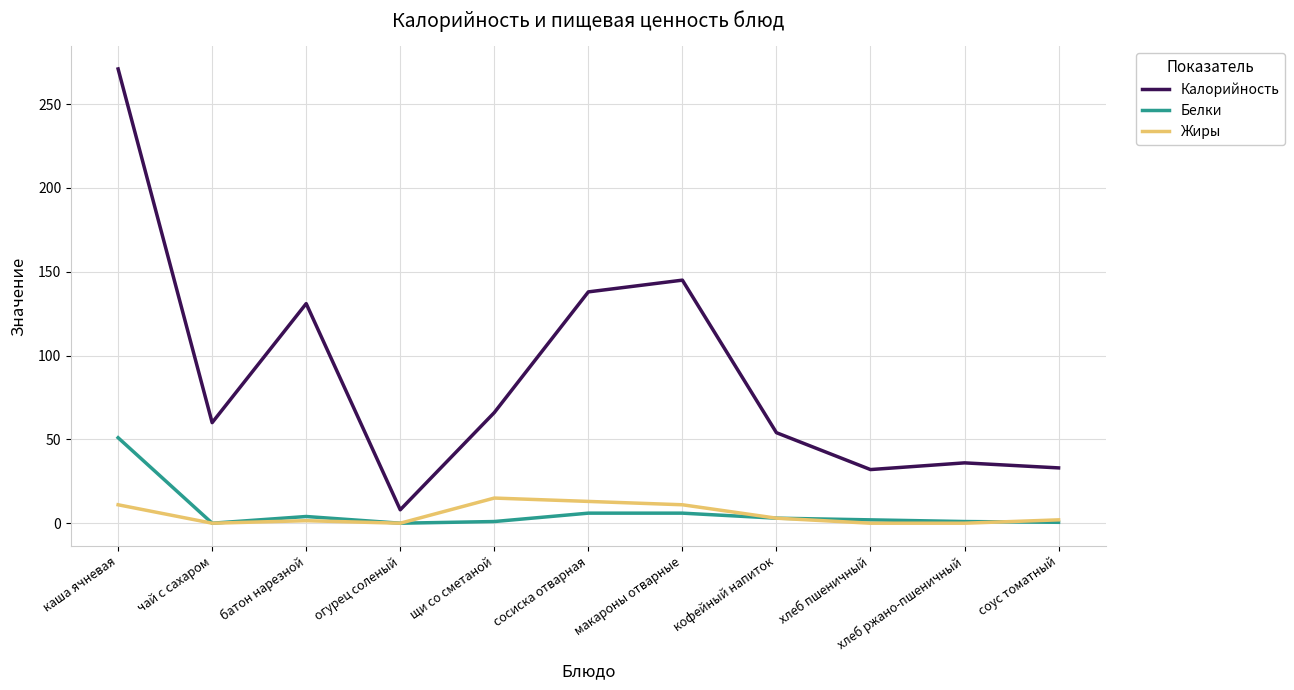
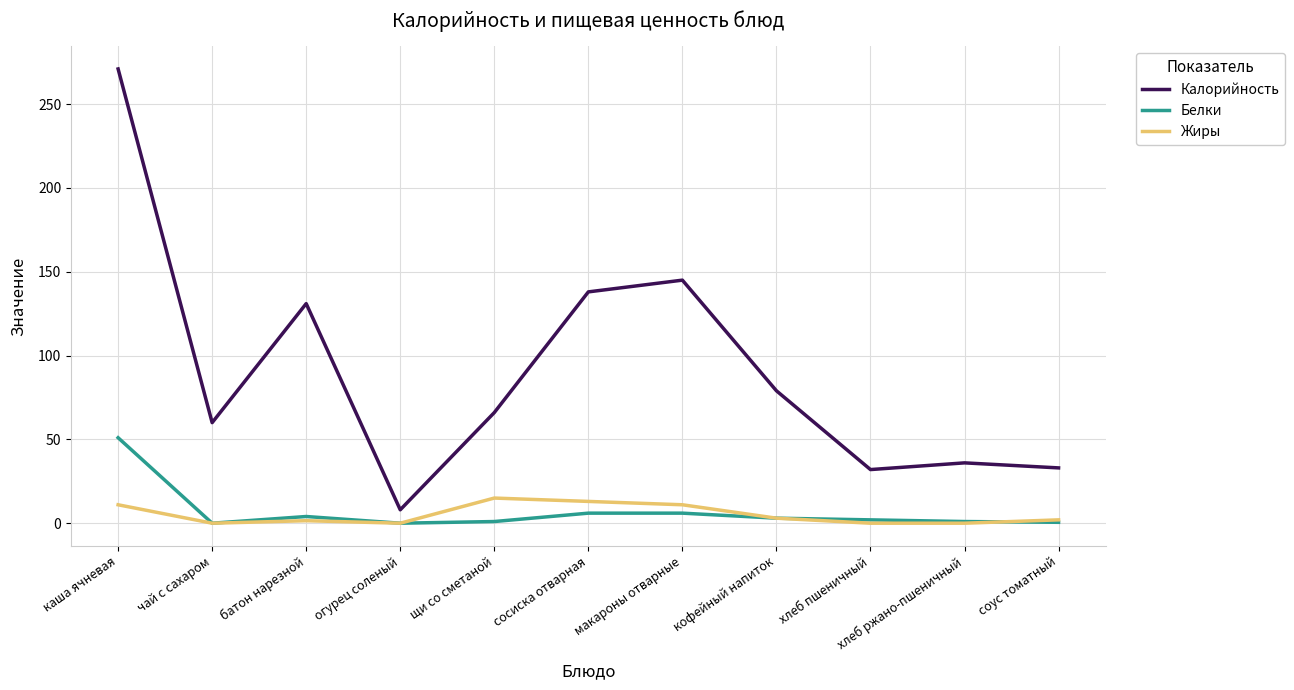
  {
    "Калорийность": {
      "каша ячневая": 271,
      "чай с сахаром": 60,
      "батон нарезной": 131,
      "огурец соленый": 8,
      "щи со сметаной": 66,
      "сосиска отварная": 138,
      "макароны отварные": 145,
-     "кофейный напиток": 54,
+     "кофейный напиток": 79,
      "хлеб пшеничный": 32,
      "хлеб ржано-пшеничный": 36,
      "соус томатный": 33
    },
    "Белки": {
      "каша ячневая": 51,
      "батон нарезной": 4,
      "щи со сметаной": 1,
      "сосиска отварная": 6,
      "макароны отварные": 6,
      "хлеб пшеничный": 2
    },
    "Жиры": {
      "каша ячневая": 11,
      "батон нарезной": 2,
      "щи со сметаной": 15,
      "сосиска отварная": 13,
      "макароны отварные": 11,
      "хлеб пшеничный": 0
    }
  }
